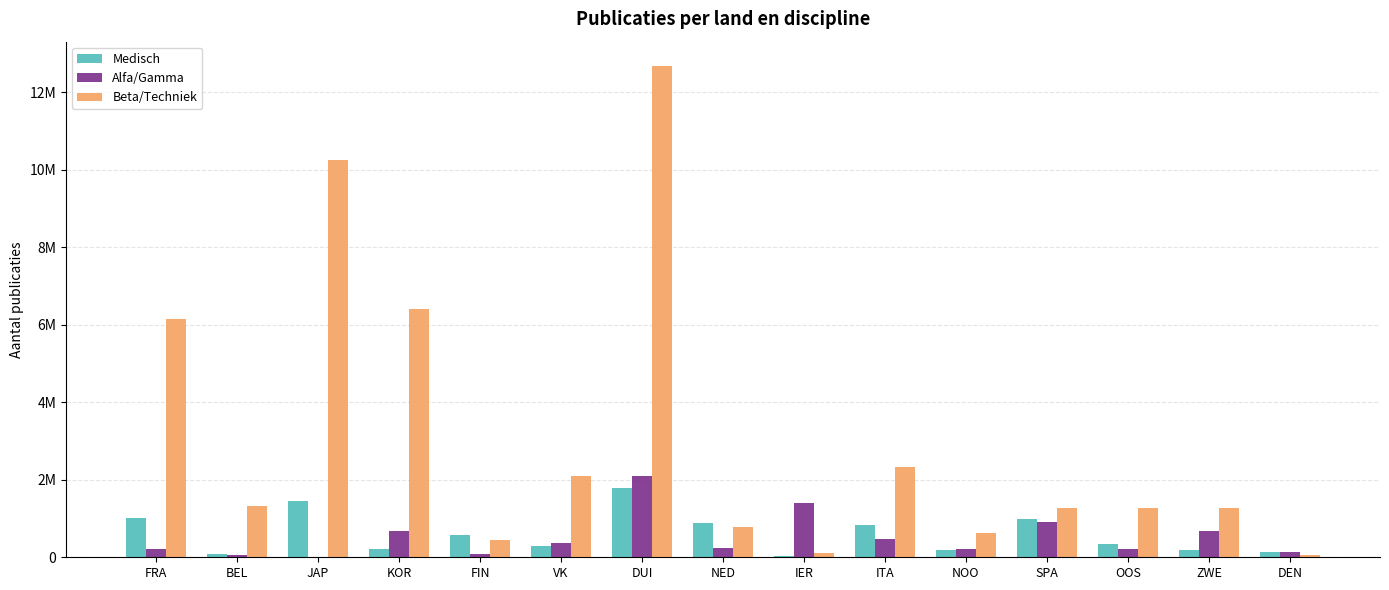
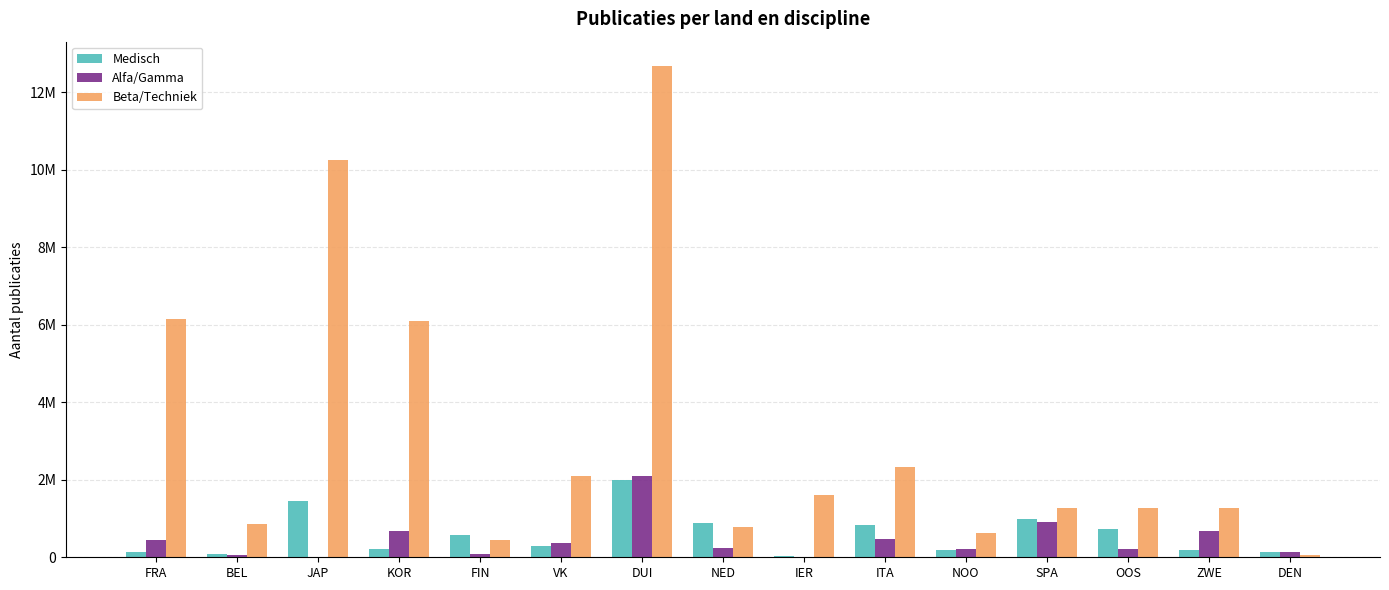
  {
    "Medisch": {
-     "FRA": 1000000,
+     "FRA": 100000,
      "BEL": 100000,
      "JAP": 1400000,
      "KOR": 200000,
      "FIN": 600000,
      "VK": 300000,
-     "DUI": 1800000,
+     "DUI": 2000000,
      "NED": 900000,
      "ITA": 800000,
      "NOO": 200000,
      "SPA": 1000000,
-     "OOS": 300000,
+     "OOS": 700000,
      "ZWE": 200000,
      "DEN": 100000
    },
    "Alfa/Gamma": {
-     "FRA": 200000,
+     "FRA": 400000,
      "BEL": 100000,
      "JAP": 0,
      "KOR": 700000,
      "FIN": 100000,
      "VK": 400000,
      "DUI": 2100000,
      "NED": 200000,
-     "IER": 1400000,
+     "IER": 0,
      "ITA": 500000,
      "NOO": 200000,
      "SPA": 900000,
      "OOS": 200000,
      "ZWE": 700000,
      "DEN": 100000
    },
    "Beta/Techniek": {
      "FRA": 6100000,
-     "BEL": 1300000,
+     "BEL": 900000,
      "JAP": 10300000,
-     "KOR": 6400000,
+     "KOR": 6100000,
      "FIN": 400000,
      "VK": 2100000,
      "DUI": 12700000,
      "NED": 800000,
-     "IER": 100000,
+     "IER": 1600000,
      "ITA": 2300000,
      "NOO": 600000,
      "SPA": 1300000,
      "OOS": 1300000,
      "ZWE": 1300000
    }
  }
